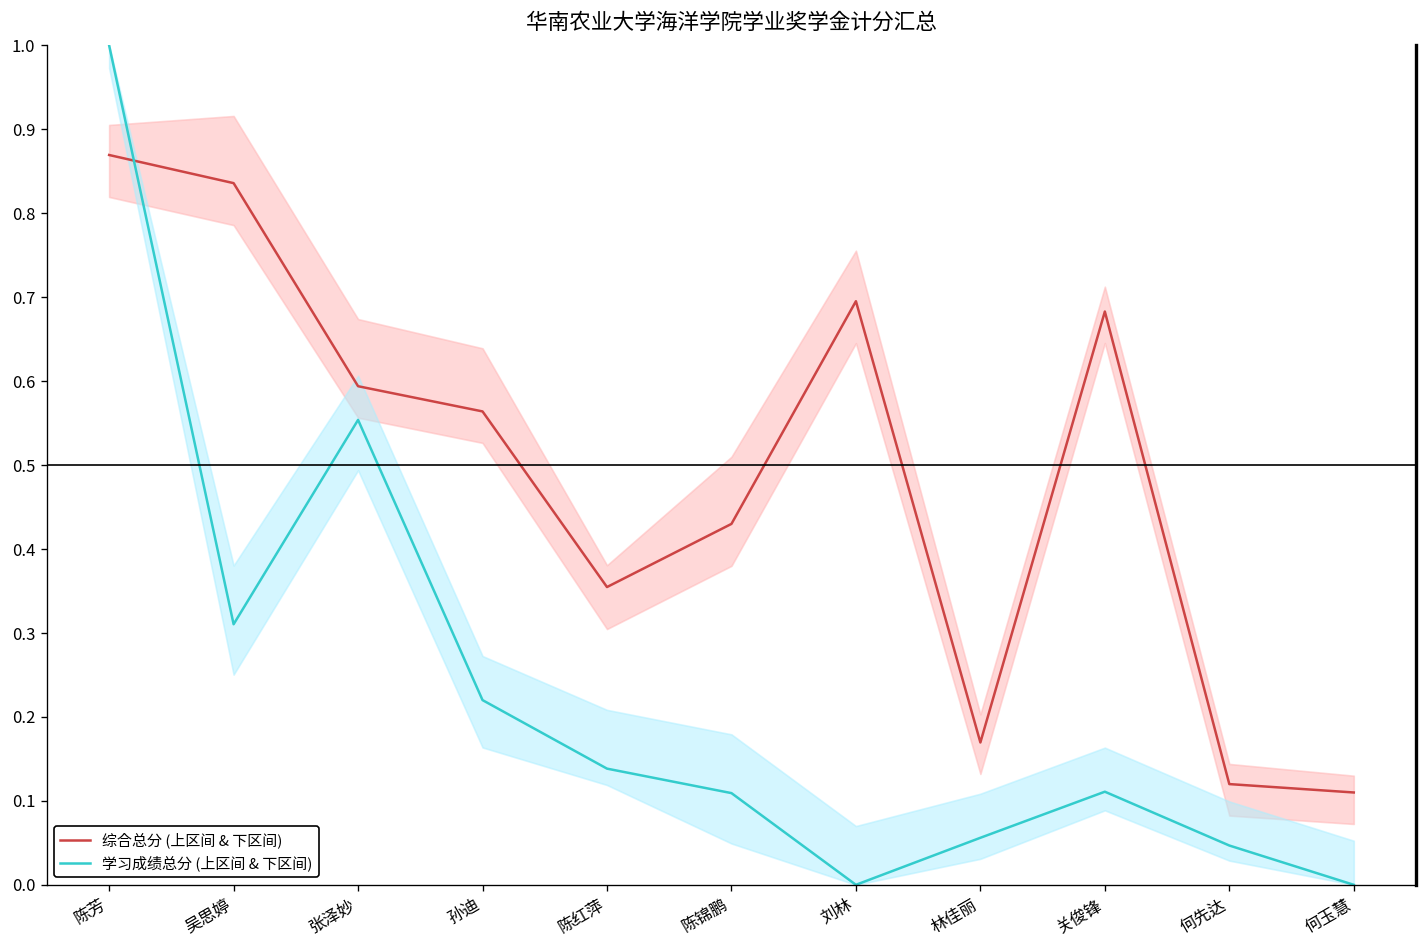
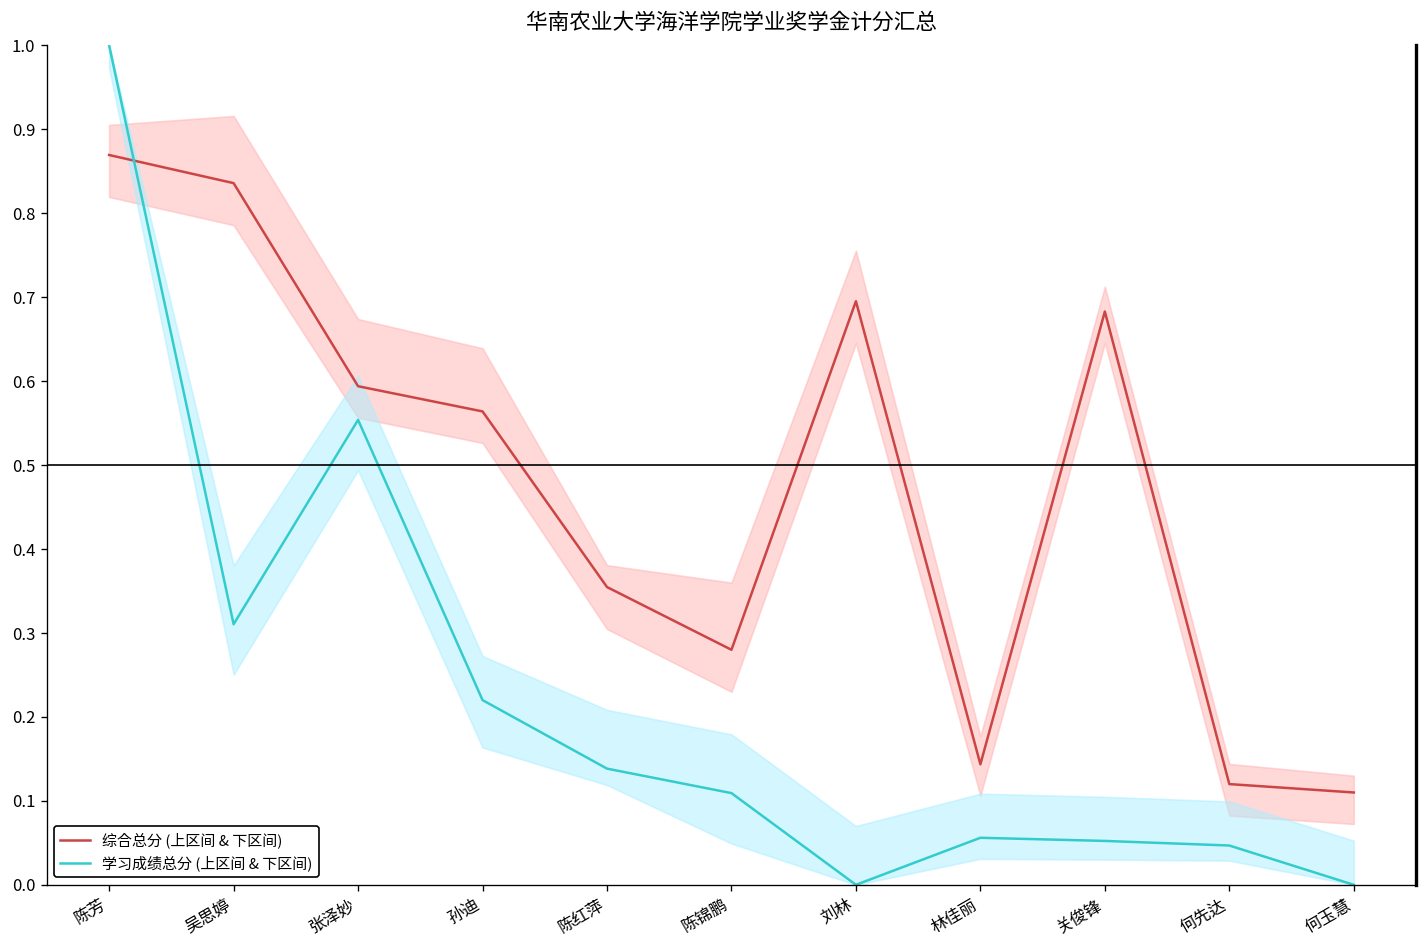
  {
    "综合总分 (上区间 & 下区间)": {
      "陈芳": 0.87,
      "吴思婷": 0.84,
      "张泽妙": 0.59,
      "孙迪": 0.56,
      "陈红萍": 0.35,
-     "陈锦鹏": 0.43,
+     "陈锦鹏": 0.28,
      "刘林": 0.70,
-     "林佳丽": 0.17,
+     "林佳丽": 0.14,
      "关俊锋": 0.68,
      "何先达": 0.12,
      "何玉慧": 0.11
    },
    "学习成绩总分 (上区间 & 下区间)": {
      "吴思婷": 0.31,
      "张泽妙": 0.55,
      "孙迪": 0.22,
      "陈红萍": 0.14,
      "陈锦鹏": 0.11,
      "刘林": 0.00,
      "林佳丽": 0.06,
-     "关俊锋": 0.11,
+     "关俊锋": 0.05,
      "何先达": 0.05,
      "何玉慧": 0.00
    }
  }
